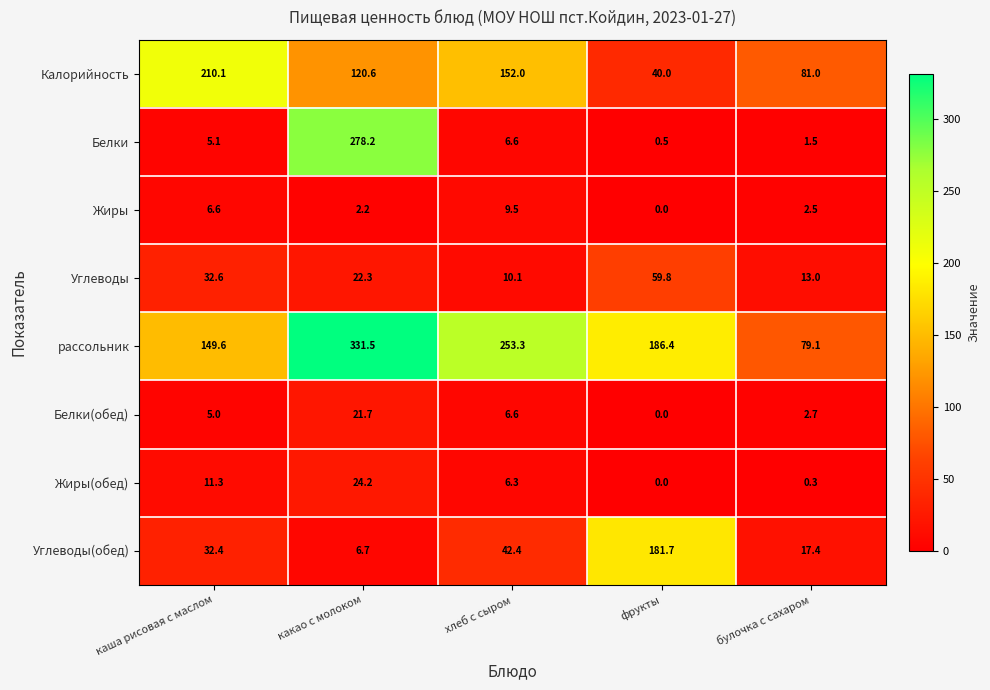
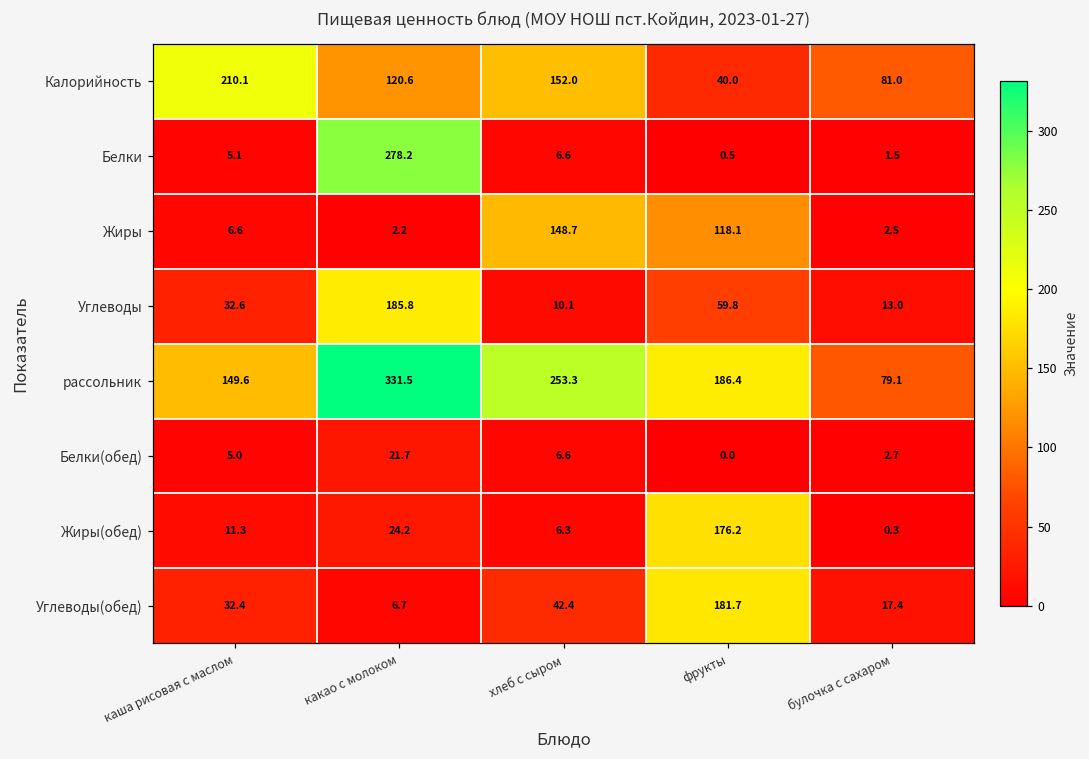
  {
    "Калорийность": {
      "каша рисовая с маслом": 210.1,
      "какао с молоком": 120.6,
      "хлеб с сыром": 152.0,
      "фрукты": 40.0,
      "булочка с сахаром": 81.0
    },
    "Белки": {
      "каша рисовая с маслом": 5.1,
      "какао с молоком": 278.2,
      "хлеб с сыром": 6.6,
      "фрукты": 0.5,
      "булочка с сахаром": 1.5
    },
    "Жиры": {
      "каша рисовая с маслом": 6.6,
      "какао с молоком": 2.2,
-     "хлеб с сыром": 9.5,
-     "фрукты": 0.0,
+     "хлеб с сыром": 148.7,
+     "фрукты": 118.1,
      "булочка с сахаром": 2.5
    },
    "Углеводы": {
      "каша рисовая с маслом": 32.6,
-     "какао с молоком": 22.3,
+     "какао с молоком": 185.8,
      "хлеб с сыром": 10.1,
      "фрукты": 59.8,
      "булочка с сахаром": 13.0
    },
    "рассольник": {
      "каша рисовая с маслом": 149.6,
      "какао с молоком": 331.5,
      "хлеб с сыром": 253.3,
      "фрукты": 186.4,
      "булочка с сахаром": 79.1
    },
    "Белки(обед)": {
      "каша рисовая с маслом": 5.0,
      "какао с молоком": 21.7,
      "хлеб с сыром": 6.6,
      "фрукты": 0.0,
      "булочка с сахаром": 2.7
    },
    "Жиры(обед)": {
      "каша рисовая с маслом": 11.3,
      "какао с молоком": 24.2,
      "хлеб с сыром": 6.3,
-     "фрукты": 0.0,
+     "фрукты": 176.2,
      "булочка с сахаром": 0.3
    },
    "Углеводы(обед)": {
      "каша рисовая с маслом": 32.4,
      "какао с молоком": 6.7,
      "хлеб с сыром": 42.4,
      "фрукты": 181.7,
      "булочка с сахаром": 17.4
    }
  }
